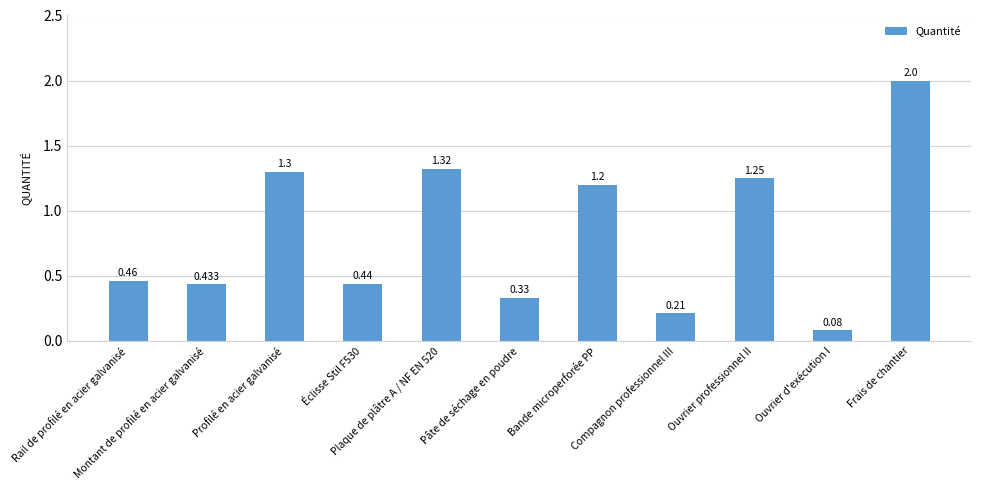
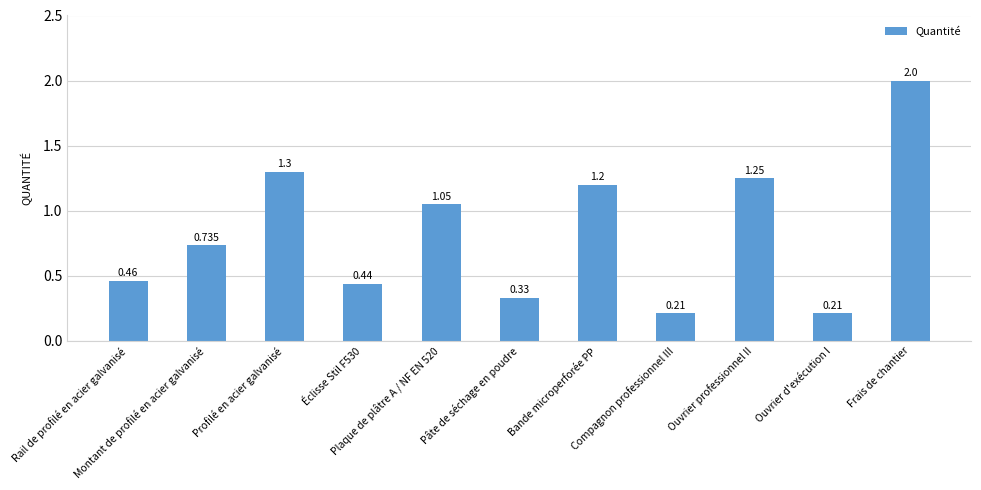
  {
    "Rail de profilé en acier galvanisé": 0.46,
-   "Montant de profilé en acier galvanisé": 0.433,
+   "Montant de profilé en acier galvanisé": 0.735,
    "Profilé en acier galvanisé": 1.3,
    "Éclisse Stil F530": 0.44,
-   "Plaque de plâtre A / NF EN 520": 1.32,
+   "Plaque de plâtre A / NF EN 520": 1.05,
    "Pâte de séchage en poudre": 0.33,
    "Bande microperforée PP": 1.2,
    "Compagnon professionnel III": 0.21,
    "Ouvrier professionnel II": 1.25,
-   "Ouvrier d'exécution I": 0.08,
+   "Ouvrier d'exécution I": 0.21,
    "Frais de chantier": 2.0
  }
